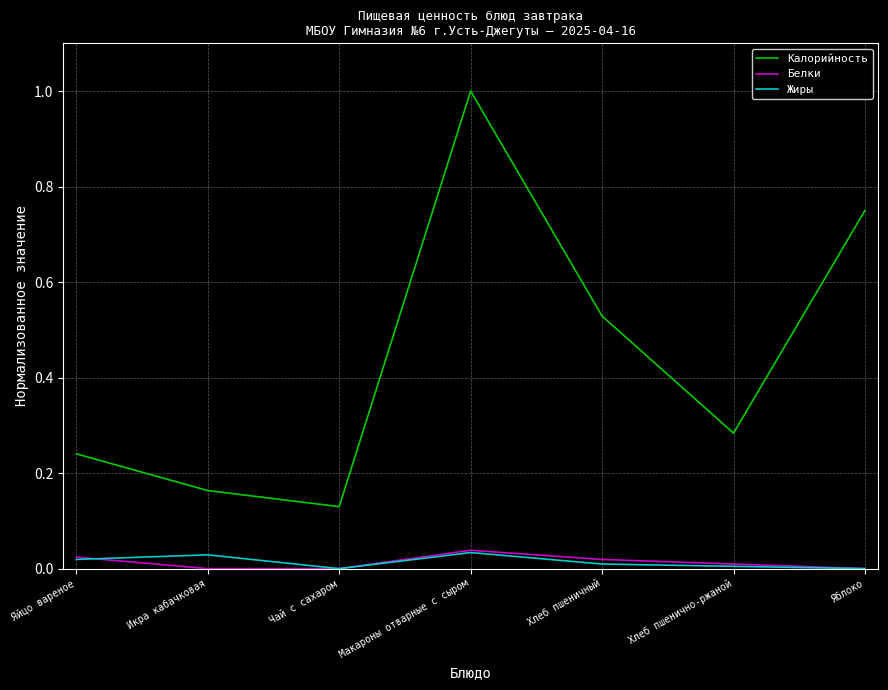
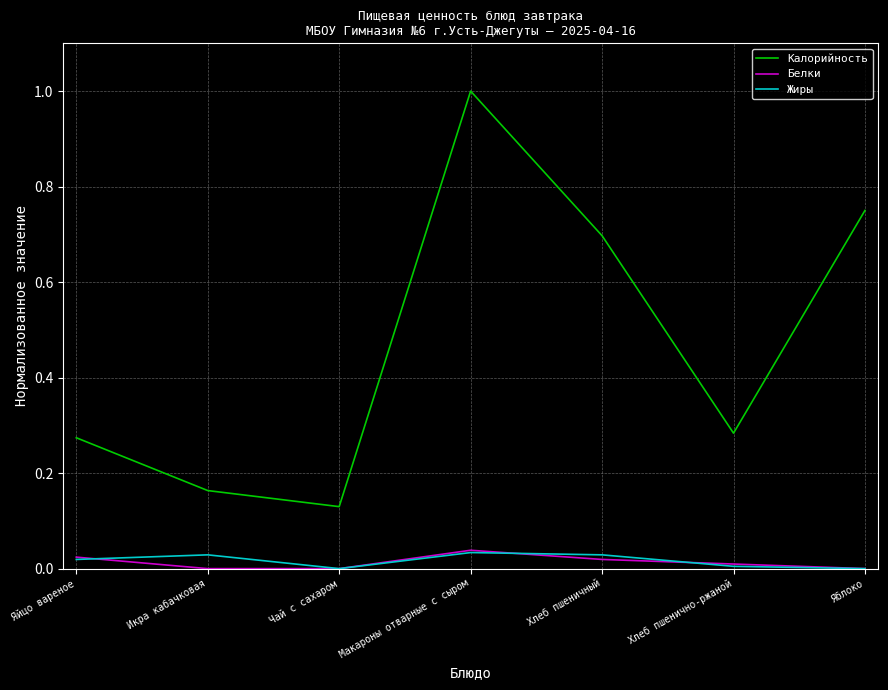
  {
    "Калорийность": {
-     "Яйцо вареное": 0.24,
+     "Яйцо вареное": 0.27,
      "Икра кабачковая": 0.16,
      "Чай с сахаром": 0.13,
      "Макароны отварные с сыром": 1.00,
-     "Хлеб пшеничный": 0.53,
+     "Хлеб пшеничный": 0.70,
      "Хлеб пшенично-ржаной": 0.28,
      "Яблоко": 0.75
    },
    "Белки": {
      "Икра кабачковая": 0.00,
      "Хлеб пшеничный": 0.02
    },
    "Жиры": {
      "Икра кабачковая": 0.03,
-     "Хлеб пшеничный": 0.01
+     "Хлеб пшеничный": 0.03
    }
  }
